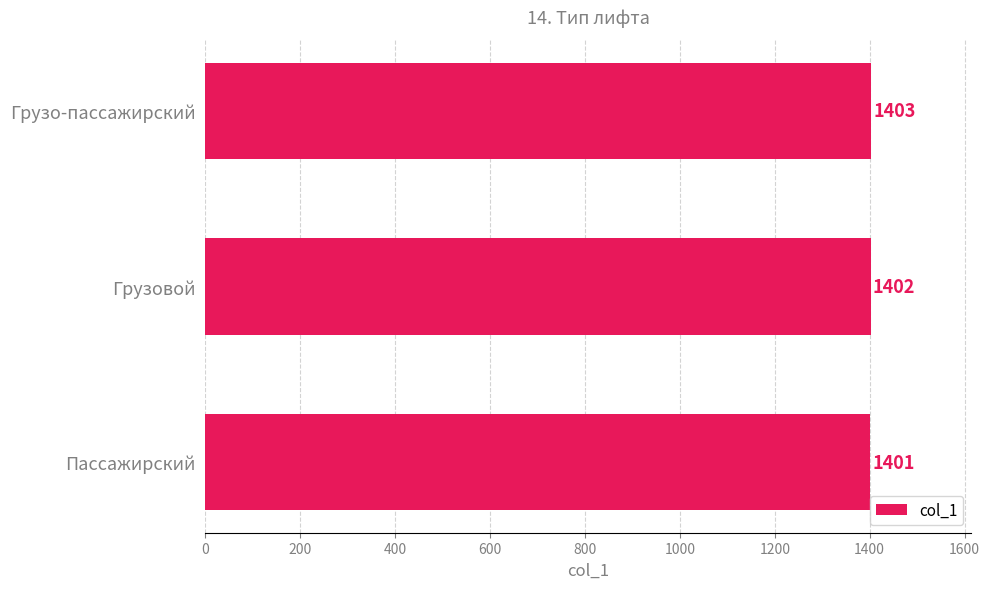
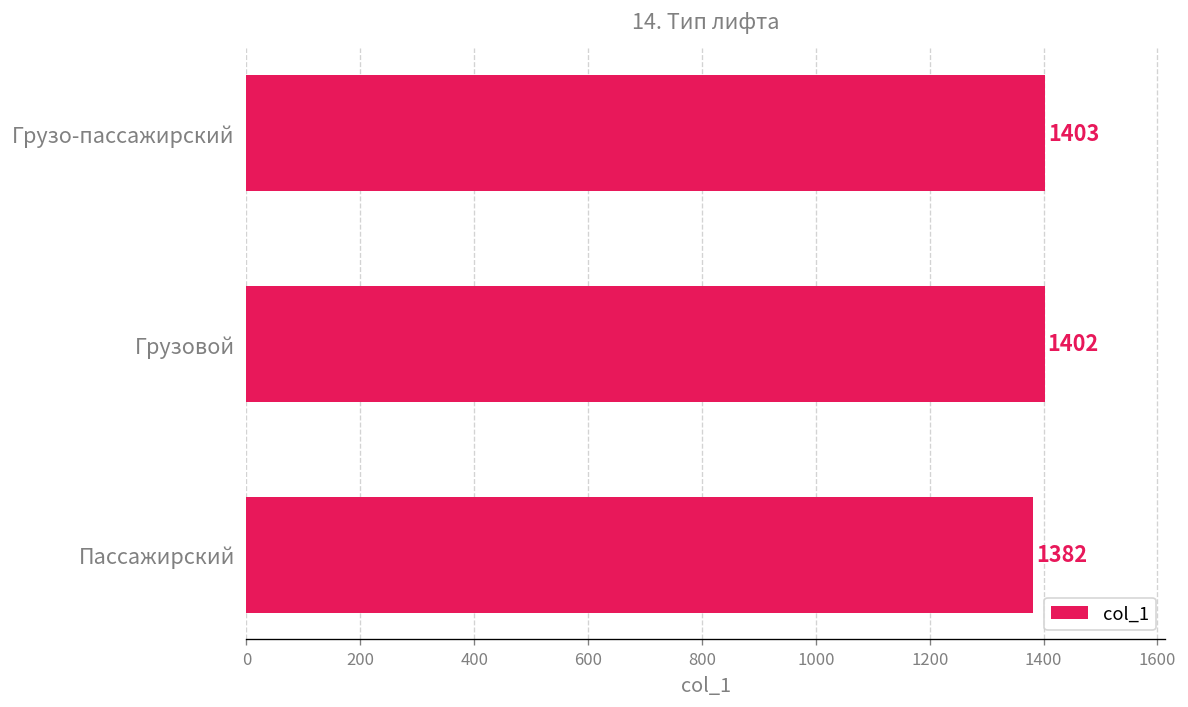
  {
    "Грузо-пассажирский": 1403,
    "Грузовой": 1402,
-   "Пассажирский": 1401
+   "Пассажирский": 1382
  }
